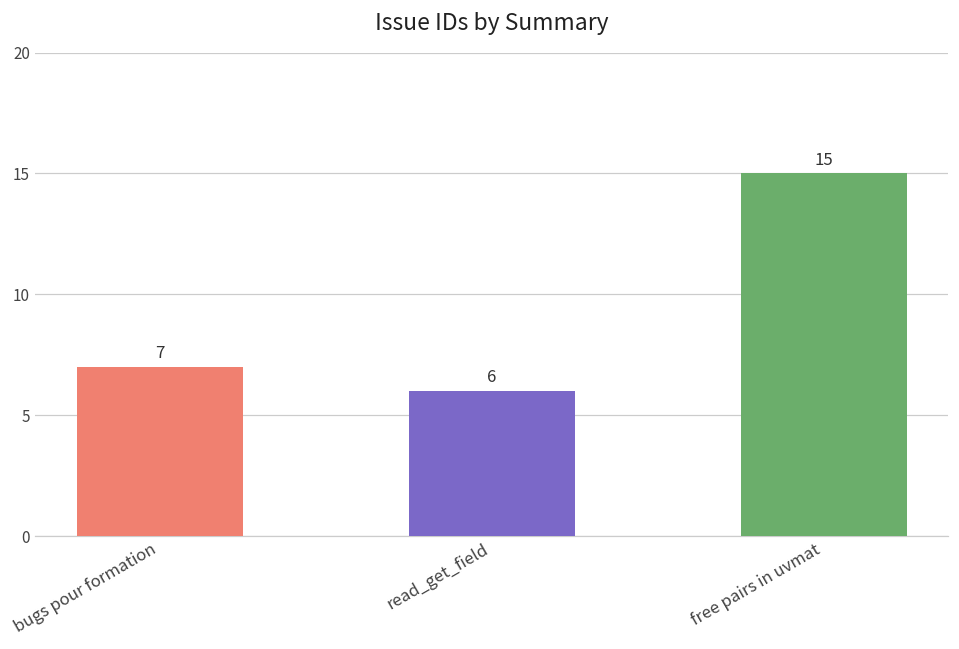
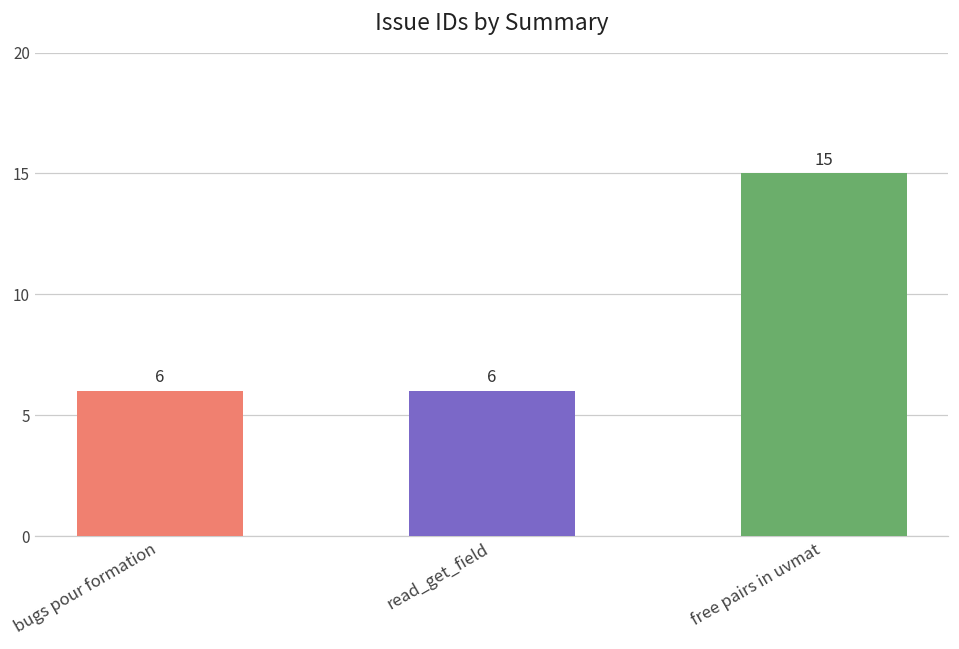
  {
-   "bugs pour formation": 7,
+   "bugs pour formation": 6,
    "read_get_field": 6,
    "free pairs in uvmat": 15
  }
